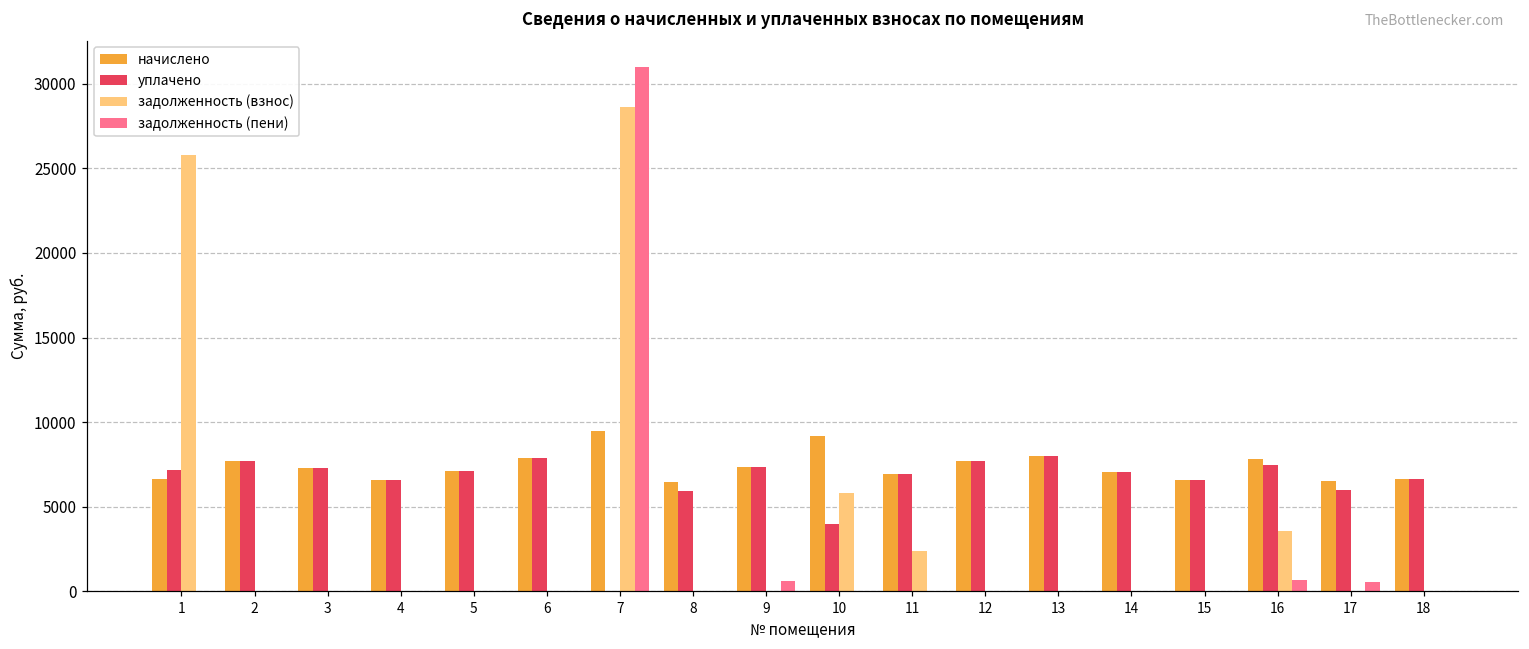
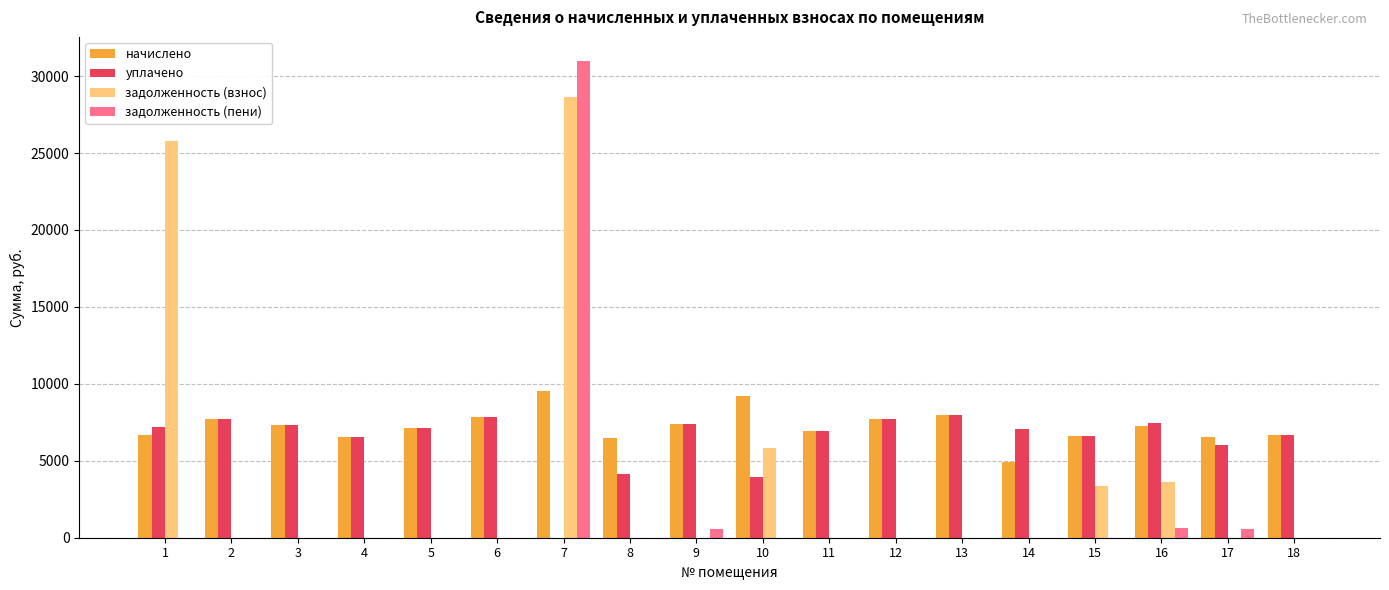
  {
    "начислено": {
      "1": 6700,
      "2": 7700,
      "3": 7300,
      "4": 6600,
      "5": 7100,
      "6": 7900,
      "7": 9500,
      "8": 6500,
      "9": 7400,
      "10": 9200,
      "11": 6900,
      "12": 7700,
      "13": 8000,
-     "14": 7100,
+     "14": 4900,
      "15": 6600,
-     "16": 7800,
+     "16": 7300,
      "17": 6500,
      "18": 6700
    },
    "уплачено": {
      "1": 7200,
      "2": 7700,
      "3": 7300,
      "4": 6600,
      "5": 7100,
      "6": 7900,
      "7": 0,
-     "8": 6000,
+     "8": 4100,
      "9": 7400,
      "10": 4000,
      "11": 6900,
      "12": 7700,
      "13": 8000,
      "14": 7100,
      "15": 6600,
      "16": 7500,
      "17": 6000,
      "18": 6700
    },
    "задолженность (взнос)": {
      "1": 25800,
      "2": 0,
      "3": 0,
      "4": 0,
      "5": 0,
      "6": 0,
      "7": 28600,
      "8": 0,
      "9": 0,
      "10": 5800,
-     "11": 2400,
+     "11": 0,
      "12": 0,
      "13": 0,
      "14": 0,
-     "15": 0,
+     "15": 3300,
      "16": 3600,
      "17": 0,
      "18": 0
    },
    "задолженность (пени)": {
      "1": 0,
      "2": 0,
      "3": 0,
      "4": 0,
      "5": 0,
      "6": 0,
      "7": 31000,
      "8": 0,
      "9": 600,
      "10": 0,
      "11": 0,
      "12": 0,
      "13": 0,
      "14": 0,
      "15": 0,
      "16": 700,
      "17": 500,
      "18": 0
    }
  }
